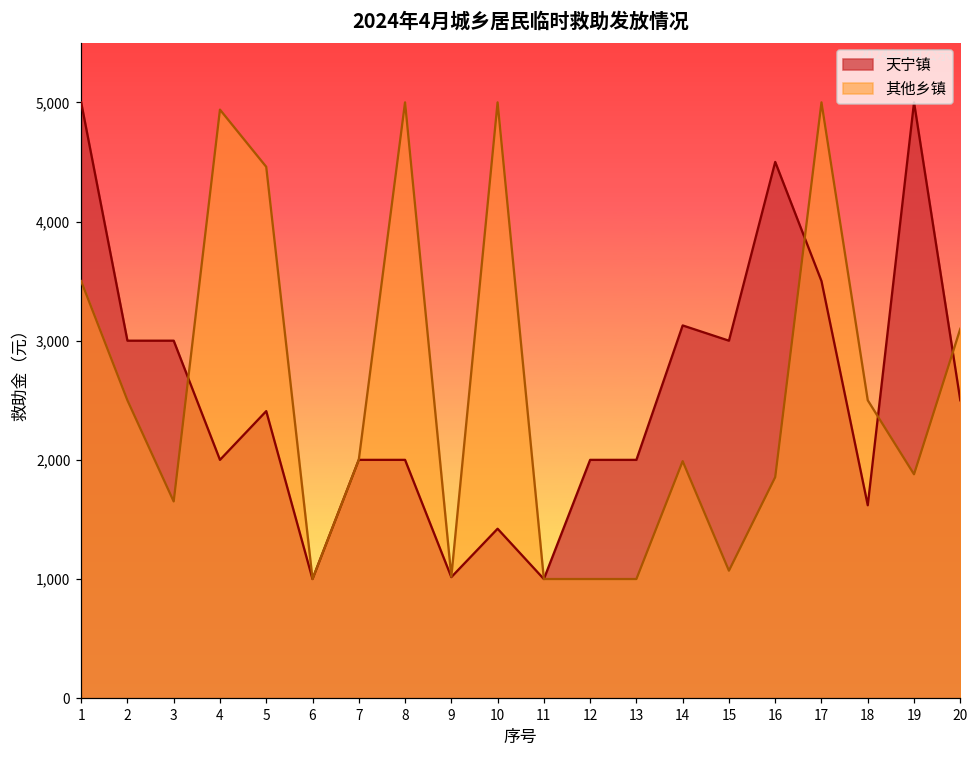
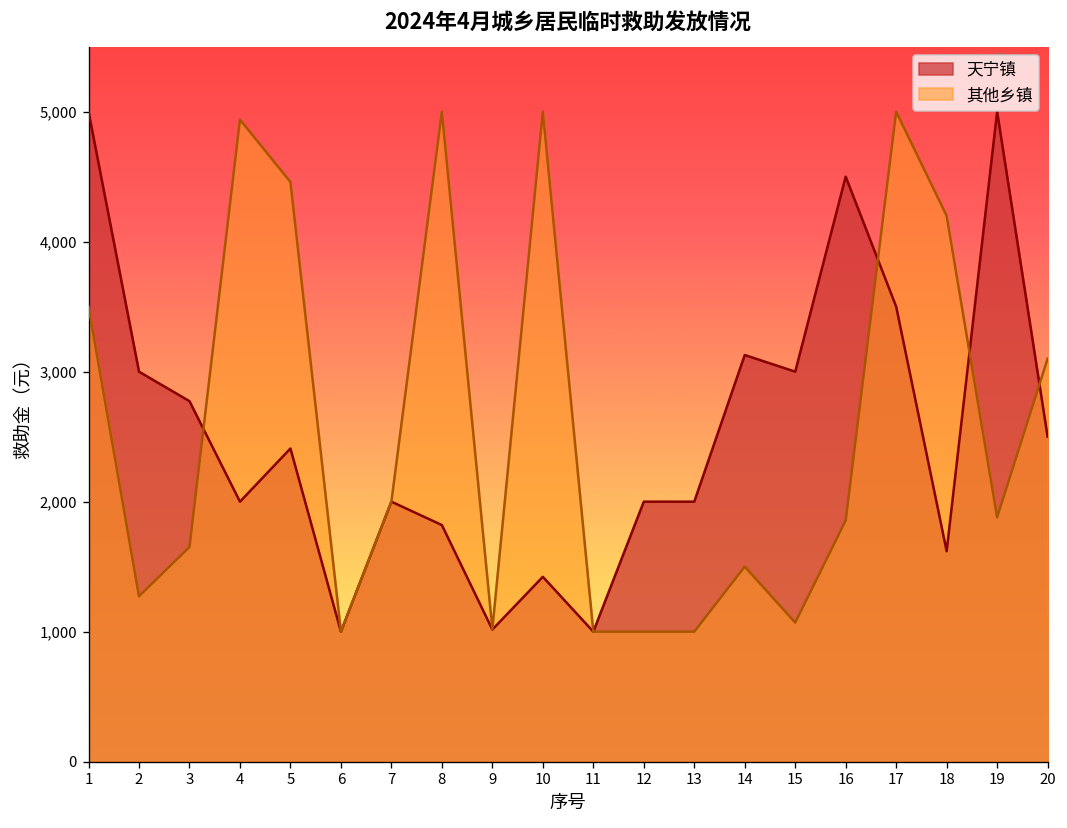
  {
    "天宁镇": {
      "1": "5,000",
      "2": "3,000",
-     "3": "3,000",
+     "3": "2,770",
      "4": "2,000",
      "5": "2,410",
-     "8": "2,000",
+     "8": "1,820",
      "10": "1,420",
      "12": "2,000",
      "13": "2,000",
      "14": "3,130",
      "15": "3,000",
      "16": "4,500",
      "17": "3,500",
      "18": "1,620",
      "19": "5,000",
      "20": "2,500"
    },
    "其他乡镇": {
      "1": "3,500",
-     "2": "2,500",
+     "2": "1,270",
      "3": "1,650",
      "4": "4,940",
      "5": "4,460",
      "8": "5,000",
      "10": "5,000",
      "12": "1,000",
      "13": "1,000",
-     "14": "1,990",
+     "14": "1,500",
      "15": "1,070",
      "16": "1,860",
      "17": "5,000",
-     "18": "2,500",
+     "18": "4,200",
      "19": "1,880",
      "20": "3,100"
    }
  }
